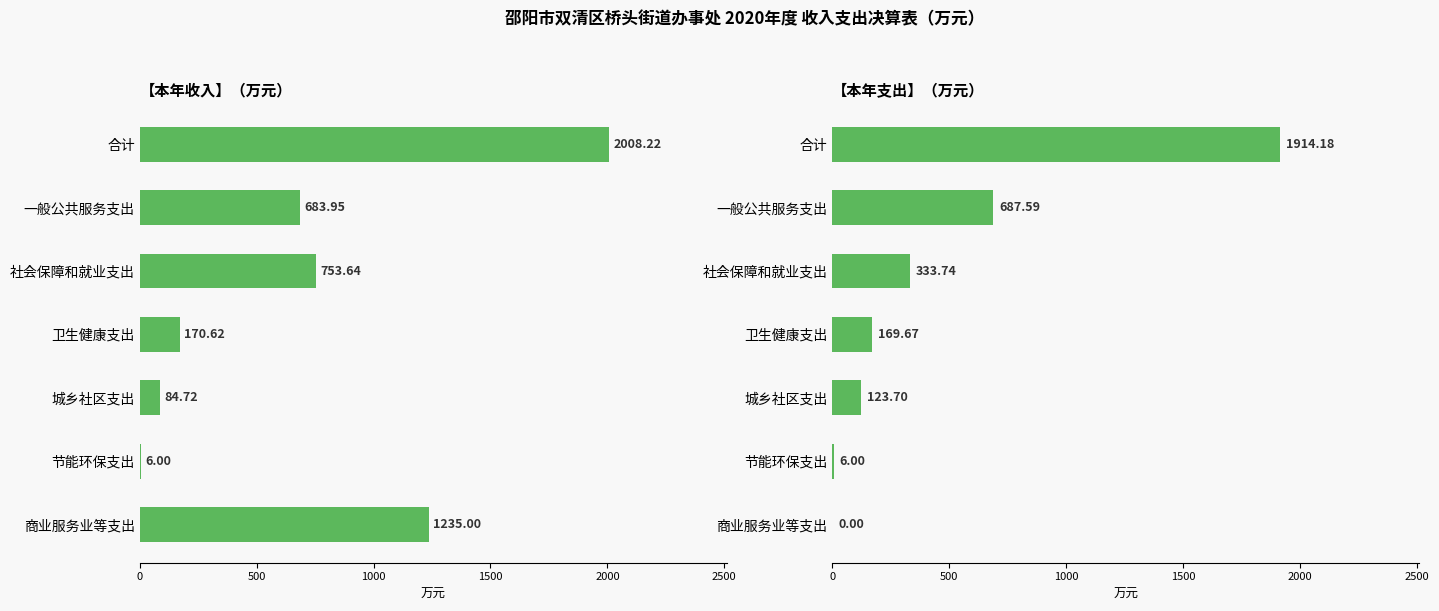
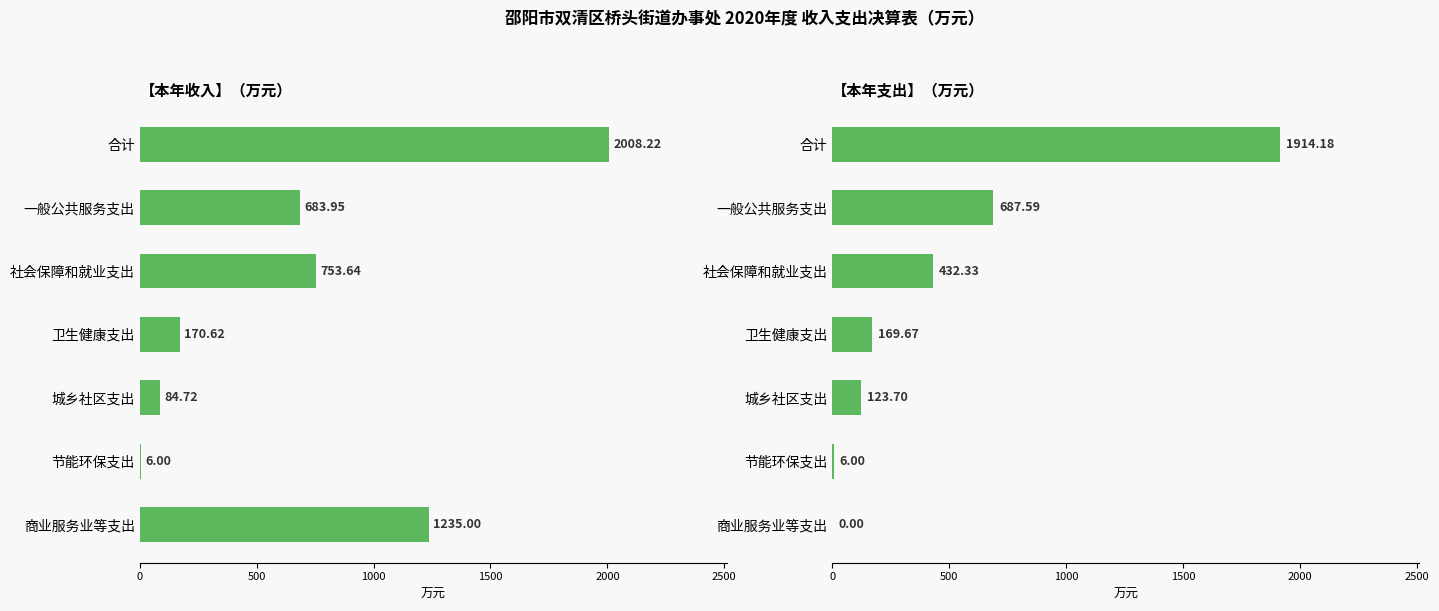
  {
    "【本年收入】（万元）": {
      "合计": 2008.22,
      "一般公共服务支出": 683.95,
      "社会保障和就业支出": 753.64,
      "卫生健康支出": 170.62,
      "城乡社区支出": 84.72,
      "节能环保支出": 6.00,
      "商业服务业等支出": 1235.00
    },
    "【本年支出】（万元）": {
      "合计": 1914.18,
      "一般公共服务支出": 687.59,
-     "社会保障和就业支出": 333.74,
+     "社会保障和就业支出": 432.33,
      "卫生健康支出": 169.67,
      "城乡社区支出": 123.70,
      "节能环保支出": 6.00,
      "商业服务业等支出": 0.00
    }
  }
